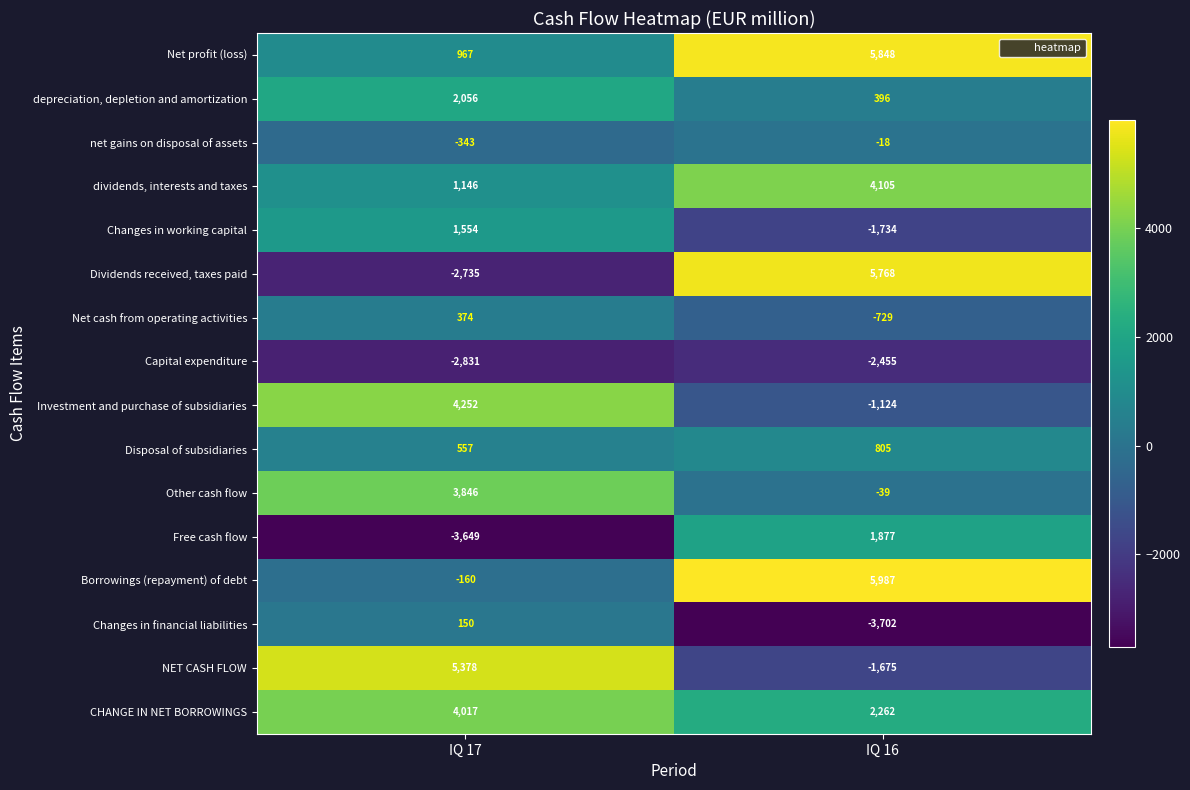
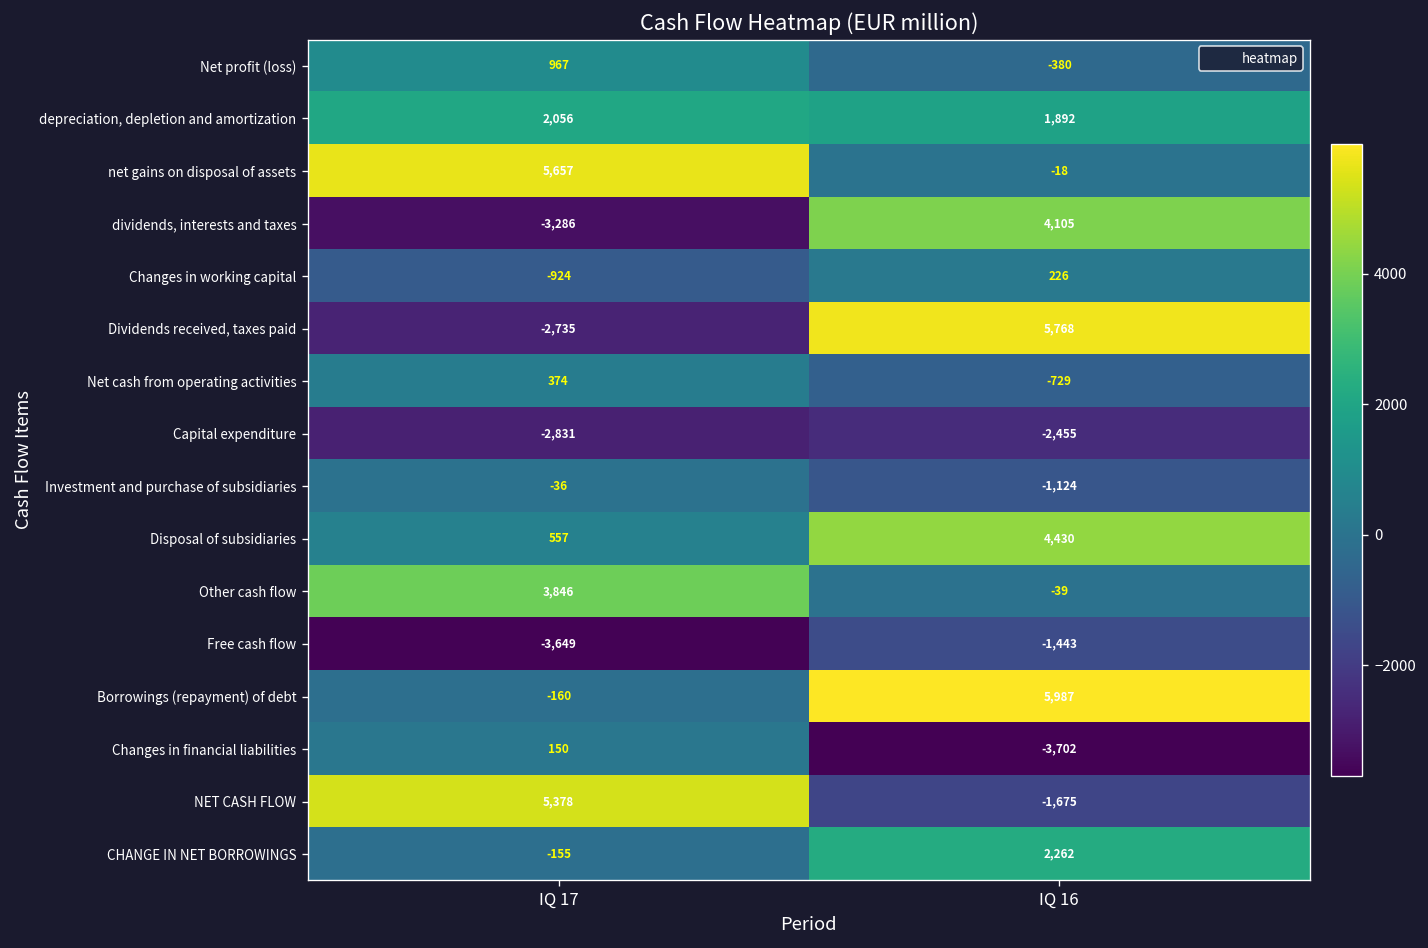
  {
    "Net profit (loss)": {
      "IQ 17": "967",
-     "IQ 16": "5,848"
+     "IQ 16": "-380"
    },
    "depreciation, depletion and amortization": {
      "IQ 17": "2,056",
-     "IQ 16": "396"
+     "IQ 16": "1,892"
    },
    "net gains on disposal of assets": {
-     "IQ 17": "-343",
+     "IQ 17": "5,657",
      "IQ 16": "-18"
    },
    "dividends, interests and taxes": {
-     "IQ 17": "1,146",
+     "IQ 17": "-3,286",
      "IQ 16": "4,105"
    },
    "Changes in working capital": {
-     "IQ 17": "1,554",
-     "IQ 16": "-1,734"
+     "IQ 17": "-924",
+     "IQ 16": "226"
    },
    "Dividends received, taxes paid": {
      "IQ 17": "-2,735",
      "IQ 16": "5,768"
    },
    "Net cash from operating activities": {
      "IQ 17": "374",
      "IQ 16": "-729"
    },
    "Capital expenditure": {
      "IQ 17": "-2,831",
      "IQ 16": "-2,455"
    },
    "Investment and purchase of subsidiaries": {
-     "IQ 17": "4,252",
+     "IQ 17": "-36",
      "IQ 16": "-1,124"
    },
    "Disposal of subsidiaries": {
      "IQ 17": "557",
-     "IQ 16": "805"
+     "IQ 16": "4,430"
    },
    "Other cash flow": {
      "IQ 17": "3,846",
      "IQ 16": "-39"
    },
    "Free cash flow": {
      "IQ 17": "-3,649",
-     "IQ 16": "1,877"
+     "IQ 16": "-1,443"
    },
    "Borrowings (repayment) of debt": {
      "IQ 17": "-160",
      "IQ 16": "5,987"
    },
    "Changes in financial liabilities": {
      "IQ 17": "150",
      "IQ 16": "-3,702"
    },
    "NET CASH FLOW": {
      "IQ 17": "5,378",
      "IQ 16": "-1,675"
    },
    "CHANGE IN NET BORROWINGS": {
-     "IQ 17": "4,017",
+     "IQ 17": "-155",
      "IQ 16": "2,262"
    }
  }
